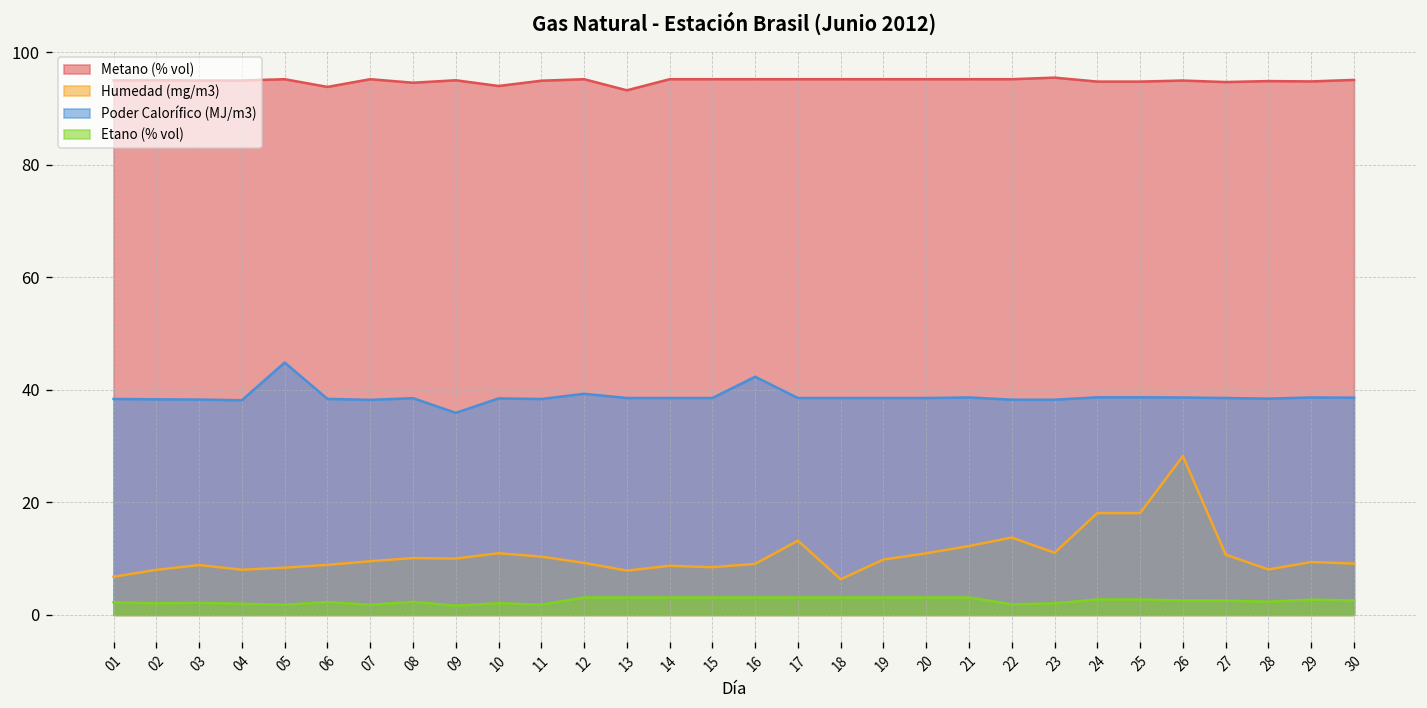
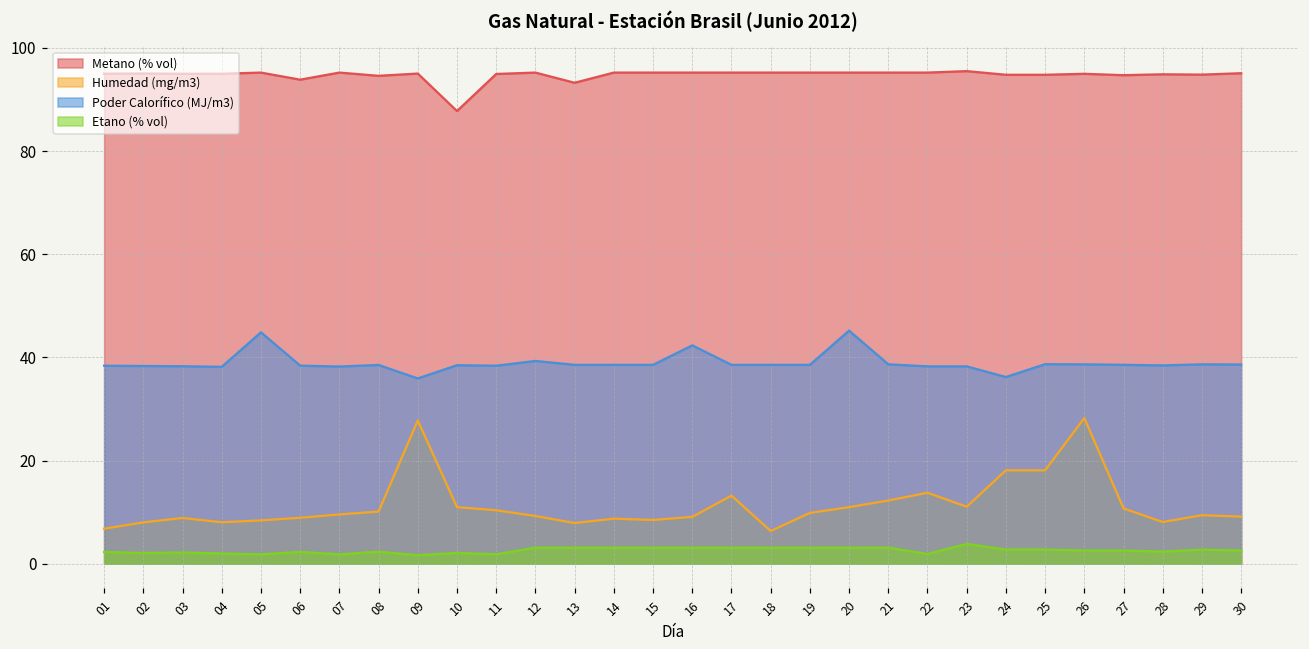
  {
    "Metano (% vol)": {
      "05": 95,
      "06": 94,
      "07": 95,
      "08": 95,
      "09": 95,
-     "10": 94,
+     "10": 88,
      "11": 95,
      "12": 95,
      "13": 93,
      "14": 95,
      "15": 95,
      "16": 95,
      "17": 95,
      "18": 95,
      "19": 95,
      "20": 95,
      "21": 95,
      "22": 95,
      "23": 95,
      "24": 95,
      "25": 95,
      "26": 95,
      "27": 95,
      "28": 95,
      "29": 95,
      "30": 95
    },
    "Humedad (mg/m3)": {
      "01": 7,
      "02": 8,
      "03": 9,
      "04": 8,
      "05": 8,
      "06": 9,
      "07": 10,
      "08": 10,
-     "09": 10,
+     "09": 28,
      "10": 11,
      "11": 10,
      "12": 9,
      "13": 8,
      "14": 9,
      "15": 8,
      "16": 9,
      "17": 13,
      "18": 6,
      "19": 10,
      "20": 11,
      "21": 12,
      "22": 14,
      "23": 11,
      "24": 18,
      "25": 18,
      "26": 28,
      "27": 11,
      "28": 8,
      "29": 9,
      "30": 9
    },
    "Poder Calorífico (MJ/m3)": {
      "01": 38,
      "02": 38,
      "03": 38,
      "04": 38,
      "05": 45,
      "06": 38,
      "07": 38,
      "08": 39,
      "09": 36,
      "10": 38,
      "11": 38,
      "12": 39,
      "13": 39,
      "14": 39,
      "15": 39,
      "16": 42,
      "17": 39,
      "18": 39,
      "19": 39,
-     "20": 39,
+     "20": 45,
      "21": 39,
      "22": 38,
      "23": 38,
-     "24": 39,
+     "24": 36,
      "25": 39,
      "26": 39,
      "27": 39,
      "28": 38,
      "29": 39,
      "30": 39
    },
    "Etano (% vol)": {
      "01": 2,
      "02": 2,
      "03": 2,
      "04": 2,
      "05": 2,
      "06": 2,
      "07": 2,
      "08": 2,
      "09": 2,
      "10": 2,
      "11": 2,
      "12": 3,
      "13": 3,
      "14": 3,
      "15": 3,
      "16": 3,
      "17": 3,
      "18": 3,
      "19": 3,
      "20": 3,
      "21": 3,
      "22": 2,
-     "23": 2,
+     "23": 4,
      "24": 3,
      "25": 3,
      "26": 3,
      "27": 3,
      "28": 2,
      "29": 3,
      "30": 3
    }
  }
